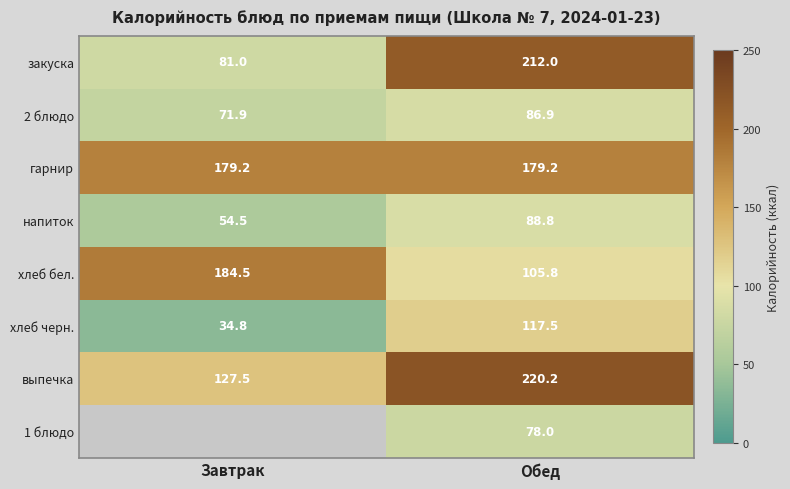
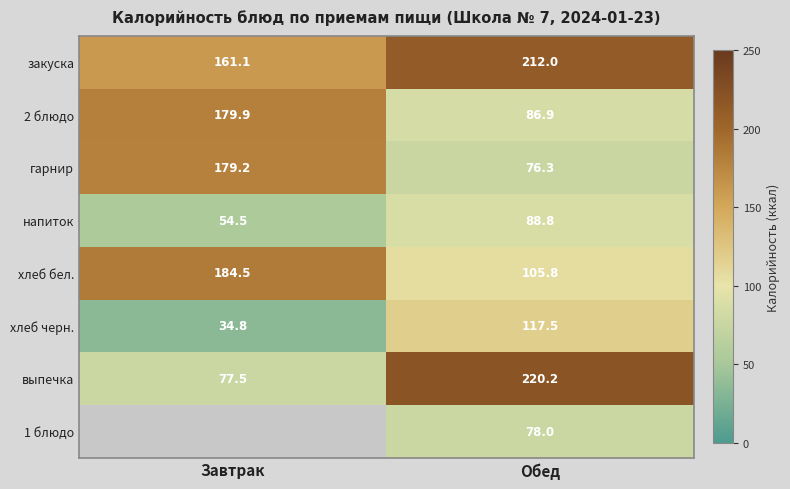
  {
    "закуска": {
-     "Завтрак": 81.0,
+     "Завтрак": 161.1,
      "Обед": 212.0
    },
    "2 блюдо": {
-     "Завтрак": 71.9,
+     "Завтрак": 179.9,
      "Обед": 86.9
    },
    "гарнир": {
      "Завтрак": 179.2,
-     "Обед": 179.2
+     "Обед": 76.3
    },
    "напиток": {
      "Завтрак": 54.5,
      "Обед": 88.8
    },
    "хлеб бел.": {
      "Завтрак": 184.5,
      "Обед": 105.8
    },
    "хлеб черн.": {
      "Завтрак": 34.8,
      "Обед": 117.5
    },
    "выпечка": {
-     "Завтрак": 127.5,
+     "Завтрак": 77.5,
      "Обед": 220.2
    },
    "1 блюдо": {
      "Обед": 78.0
    }
  }
